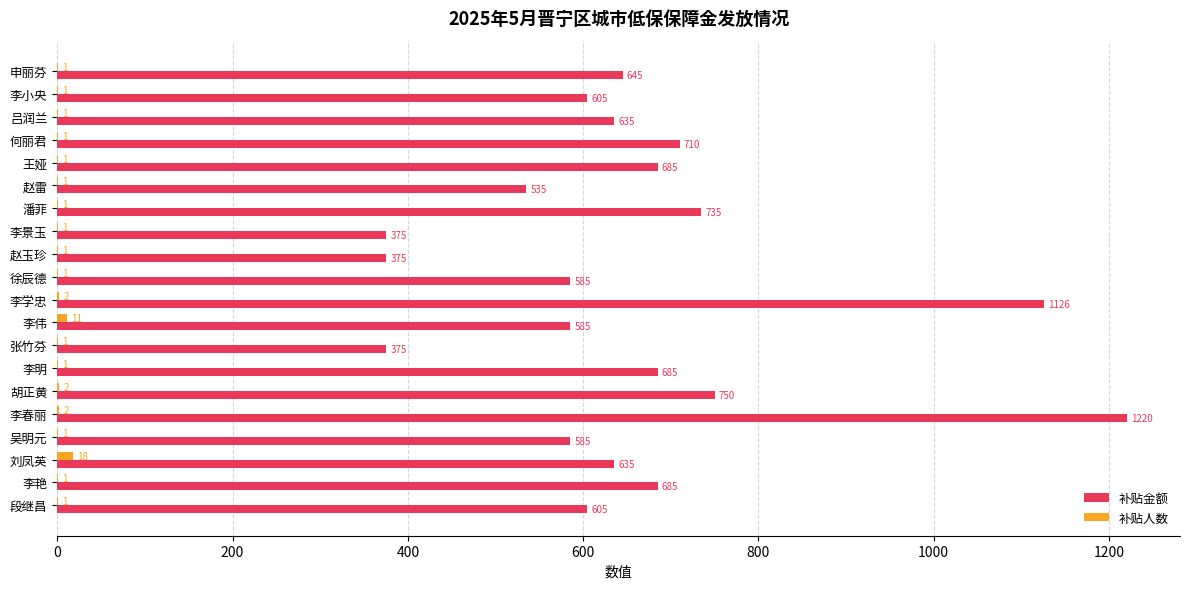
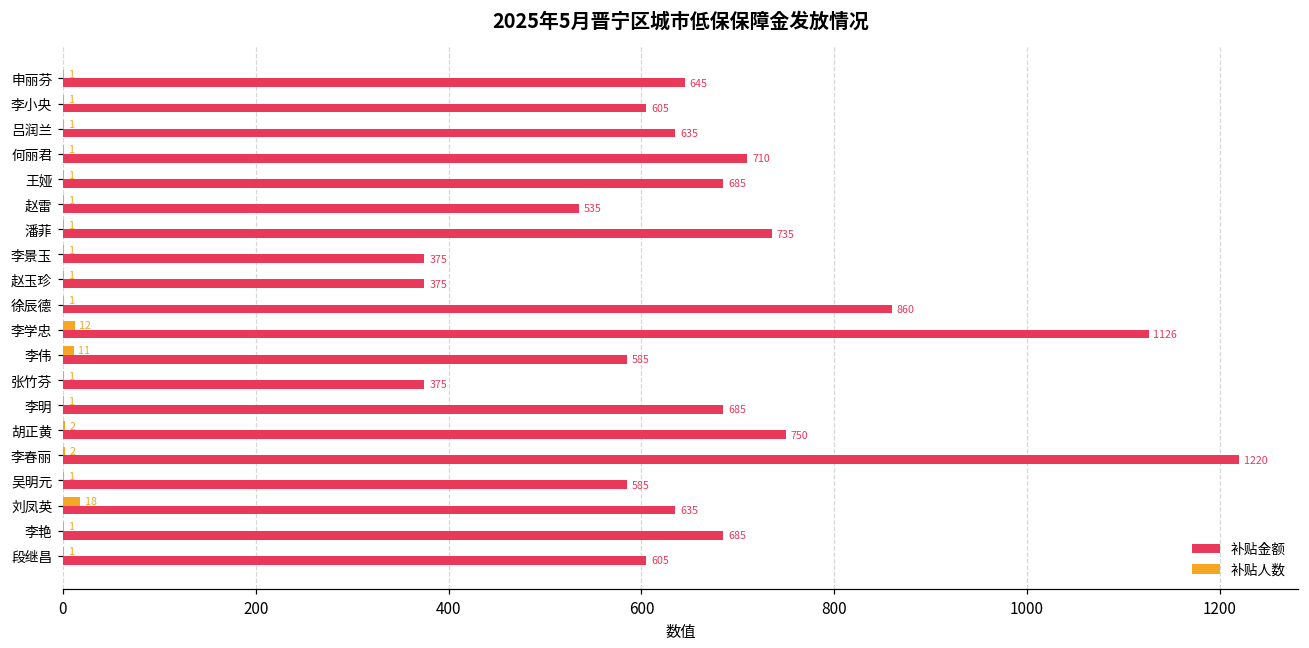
  {
    "补贴金额": {
      "申丽芬": 645,
      "李小央": 605,
      "吕润兰": 635,
      "何丽君": 710,
      "王娅": 685,
      "赵雷": 535,
      "潘菲": 735,
      "李景玉": 375,
      "赵玉珍": 375,
-     "徐辰德": 585,
+     "徐辰德": 860,
      "李学忠": 1126,
      "李伟": 585,
      "张竹芬": 375,
      "李明": 685,
      "胡正黄": 750,
      "李春丽": 1220,
      "吴明元": 585,
      "刘凤英": 635,
      "李艳": 685,
      "段继昌": 605
    },
    "补贴人数": {
      "申丽芬": 1,
      "李小央": 1,
      "吕润兰": 1,
      "何丽君": 1,
      "王娅": 1,
      "赵雷": 1,
      "潘菲": 1,
      "李景玉": 1,
      "赵玉珍": 1,
      "徐辰德": 1,
-     "李学忠": 2,
+     "李学忠": 12,
      "李伟": 11,
      "张竹芬": 1,
      "李明": 1,
      "胡正黄": 2,
      "李春丽": 2,
      "吴明元": 1,
      "刘凤英": 18,
      "李艳": 1,
      "段继昌": 1
    }
  }
